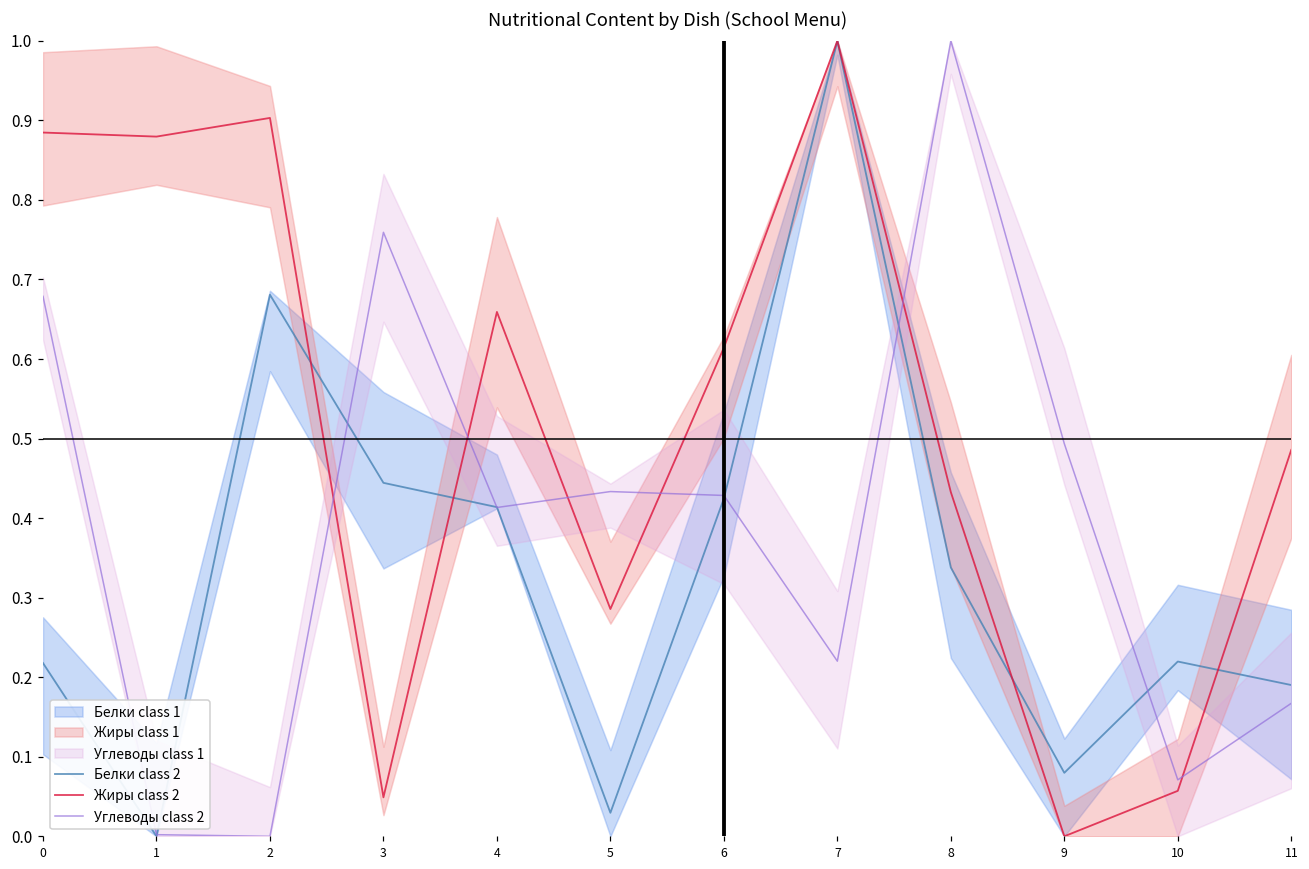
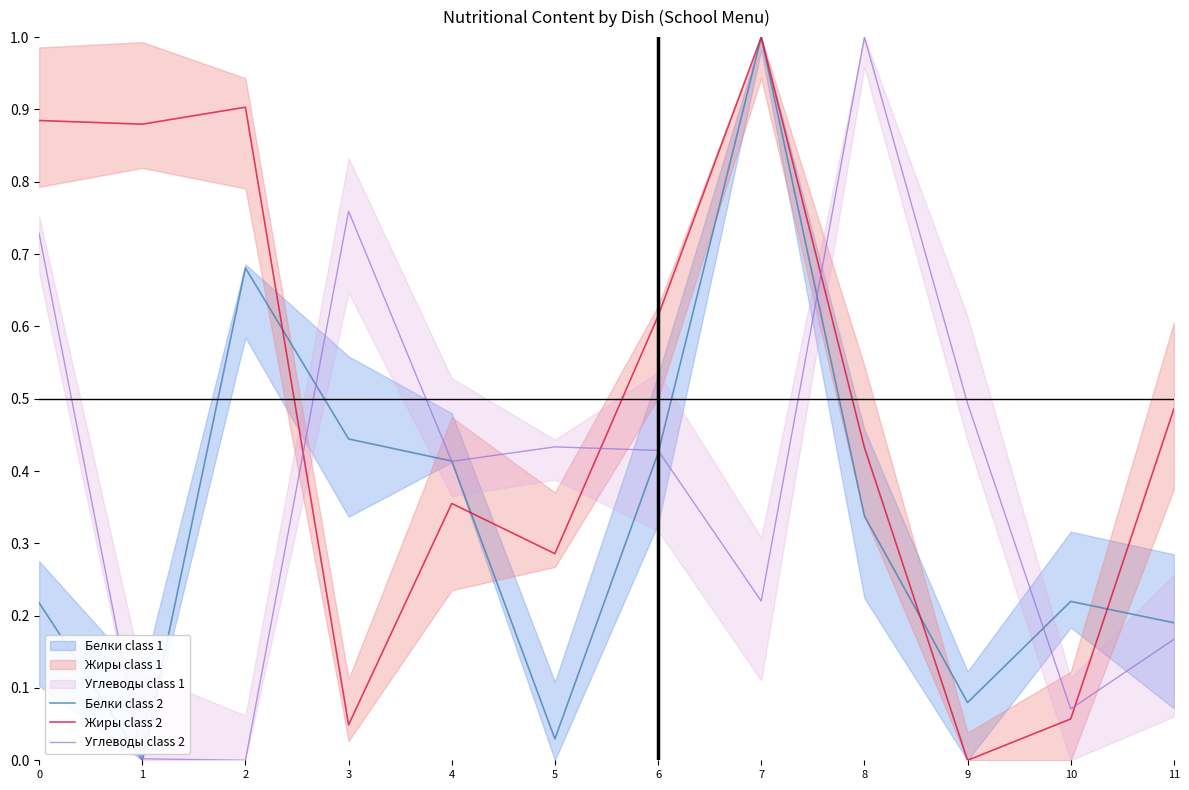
  {
    "Белки class 2": {
      "0": 0.22,
      "2": 0.68,
      "3": 0.44,
      "5": 0.03,
      "6": 0.42,
      "8": 0.34,
      "9": 0.08,
      "10": 0.22,
      "11": 0.19
    },
    "Белки class 1": {
      "5": 0.11,
      "9": 0.12
    },
    "Жиры class 2": {
      "0": 0.88,
      "1": 0.88,
      "2": 0.90,
      "3": 0.05,
-     "4": 0.66,
+     "4": 0.36,
      "5": 0.29,
      "6": 0.61,
      "8": 0.43,
      "9": 0.00,
      "10": 0.06,
      "11": 0.49
    },
    "Жиры class 1": {
      "9": 0.04,
      "10": 0.12
    },
    "Углеводы class 2": {
-     "0": 0.68,
+     "0": 0.73,
      "2": 0.00,
      "3": 0.76,
      "5": 0.43,
      "6": 0.43,
      "7": 0.22,
      "9": 0.49,
      "10": 0.07,
      "11": 0.17
    },
    "Углеводы class 1": {
      "2": 0.06,
      "10": 0.11
    }
  }
